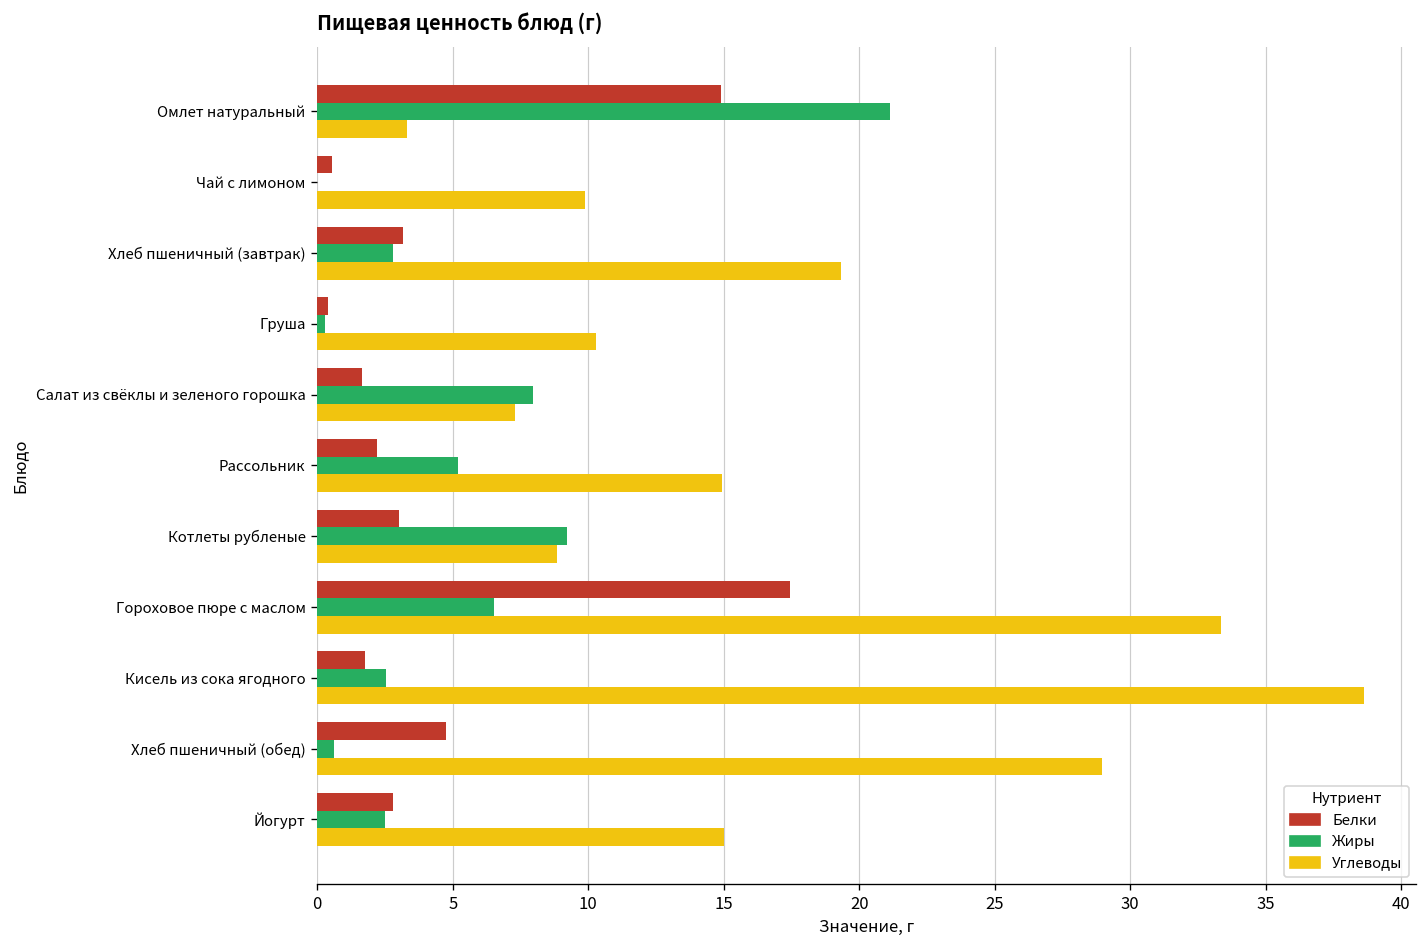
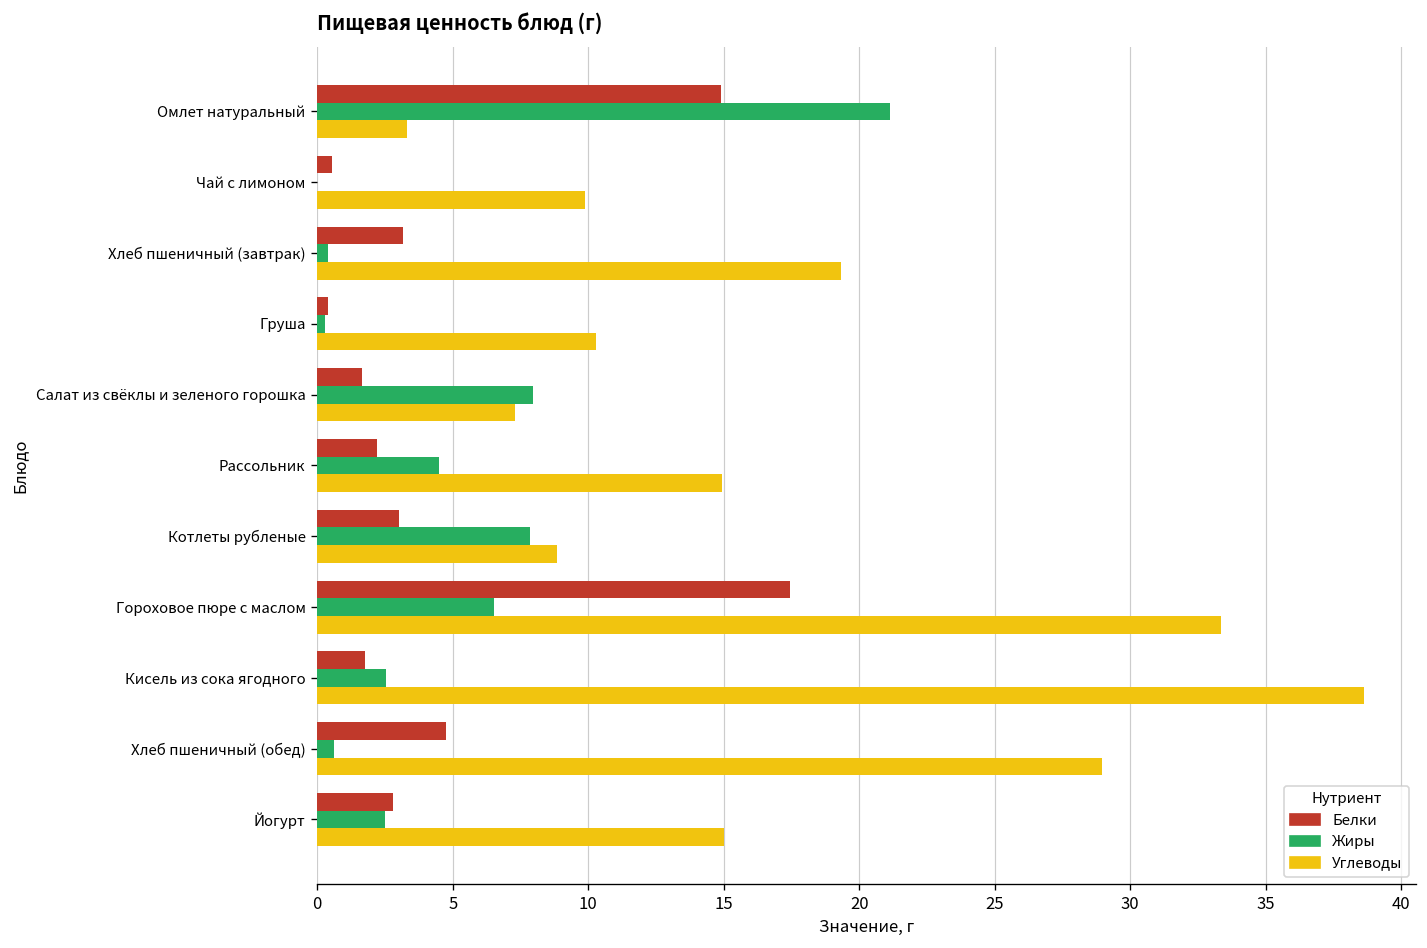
  {
    "Белки": {
      "Омлет натуральный": 14.9,
      "Чай с лимоном": 0.5,
      "Хлеб пшеничный (завтрак)": 3.2,
      "Груша": 0.4,
      "Салат из свёклы и зеленого горошка": 1.6,
      "Рассольник": 2.2,
      "Котлеты рубленые": 3.0,
      "Гороховое пюре с маслом": 17.5,
      "Кисель из сока ягодного": 1.8,
      "Хлеб пшеничный (обед)": 4.7,
      "Йогурт": 2.8
    },
    "Жиры": {
      "Омлет натуральный": 21.1,
      "Чай с лимоном": 0.0,
-     "Хлеб пшеничный (завтрак)": 2.8,
+     "Хлеб пшеничный (завтрак)": 0.4,
      "Груша": 0.3,
      "Салат из свёклы и зеленого горошка": 8.0,
-     "Рассольник": 5.2,
-     "Котлеты рубленые": 9.2,
+     "Рассольник": 4.5,
+     "Котлеты рубленые": 7.8,
      "Гороховое пюре с маслом": 6.5,
      "Кисель из сока ягодного": 2.5,
      "Хлеб пшеничный (обед)": 0.6,
      "Йогурт": 2.5
    },
    "Углеводы": {
      "Омлет натуральный": 3.3,
      "Чай с лимоном": 9.9,
      "Хлеб пшеничный (завтрак)": 19.3,
      "Груша": 10.3,
      "Салат из свёклы и зеленого горошка": 7.3,
      "Рассольник": 14.9,
      "Котлеты рубленые": 8.9,
      "Гороховое пюре с маслом": 33.4,
      "Кисель из сока ягодного": 38.6,
      "Хлеб пшеничный (обед)": 29.0,
      "Йогурт": 15.0
    }
  }
